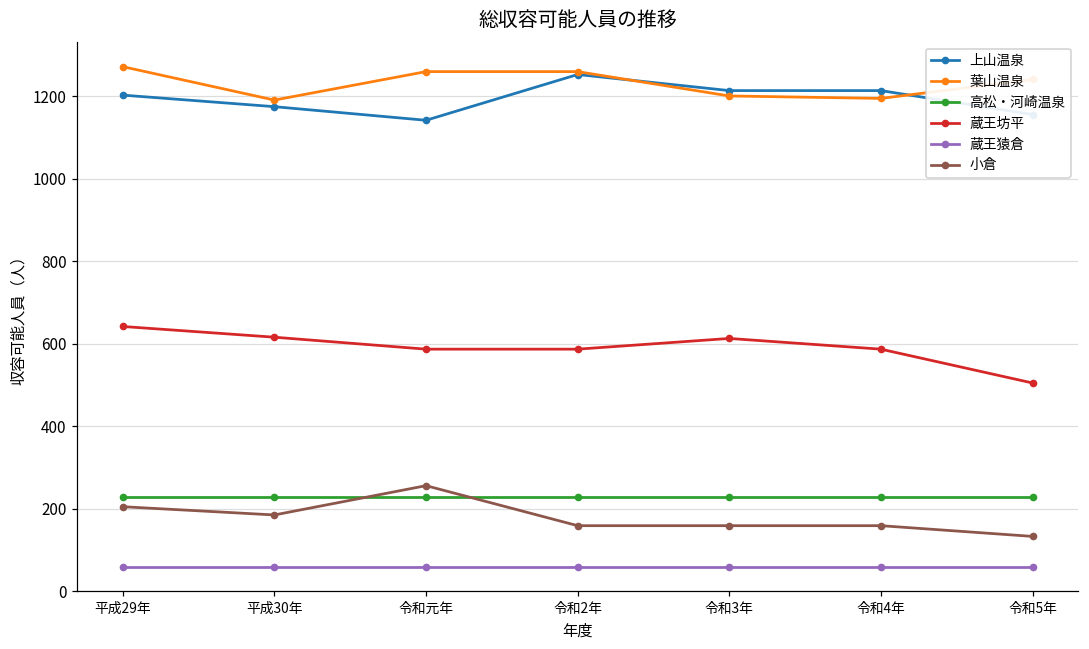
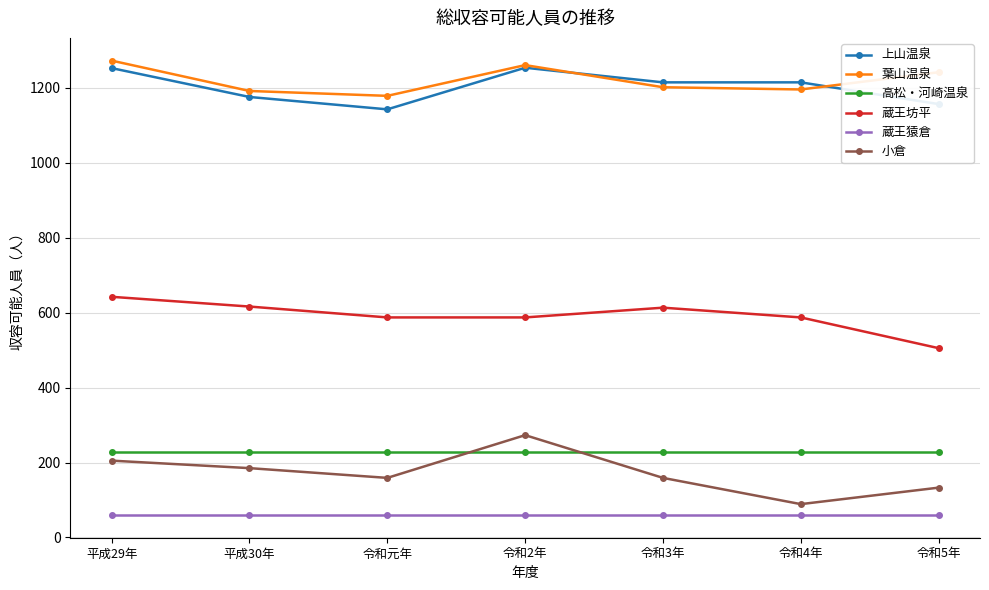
  {
    "上山温泉": {
-     "平成29年": 1200,
+     "平成29年": 1250,
      "平成30年": 1180,
      "令和元年": 1140,
      "令和2年": 1250,
      "令和3年": 1210,
      "令和4年": 1210
    },
    "葉山温泉": {
      "平成29年": 1270,
      "平成30年": 1190,
-     "令和元年": 1260,
+     "令和元年": 1180,
      "令和2年": 1260,
      "令和3年": 1200,
      "令和4年": 1200
    },
    "高松・河崎温泉": {
      "平成29年": 230,
      "平成30年": 230,
      "令和元年": 230,
      "令和2年": 230,
      "令和3年": 230,
      "令和4年": 230,
      "令和5年": 230
    },
    "蔵王坊平": {
      "平成29年": 640,
      "平成30年": 620,
      "令和元年": 590,
      "令和2年": 590,
      "令和3年": 610,
      "令和4年": 590,
      "令和5年": 510
    },
    "蔵王猿倉": {
      "平成29年": 60,
      "平成30年": 60,
      "令和元年": 60,
      "令和2年": 60,
      "令和3年": 60,
      "令和4年": 60,
      "令和5年": 60
    },
    "小倉": {
      "平成29年": 210,
      "平成30年": 190,
-     "令和元年": 260,
-     "令和2年": 160,
+     "令和元年": 160,
+     "令和2年": 270,
      "令和3年": 160,
-     "令和4年": 160,
+     "令和4年": 90,
      "令和5年": 130
    }
  }
